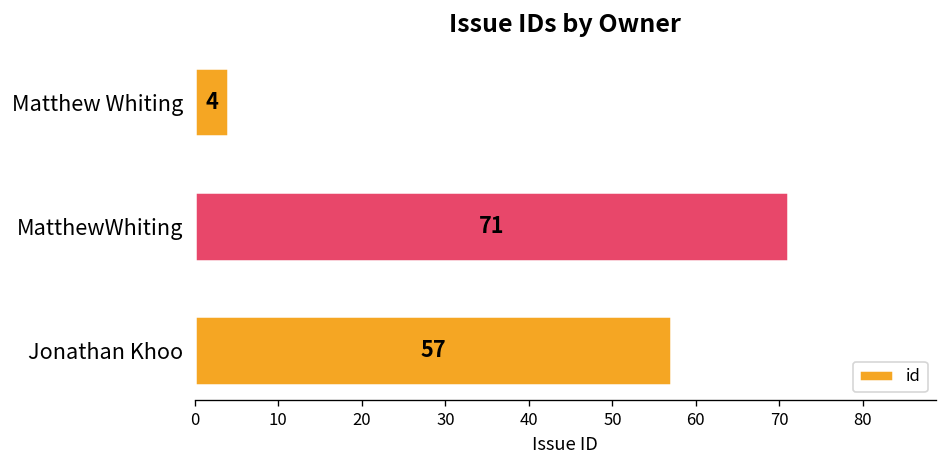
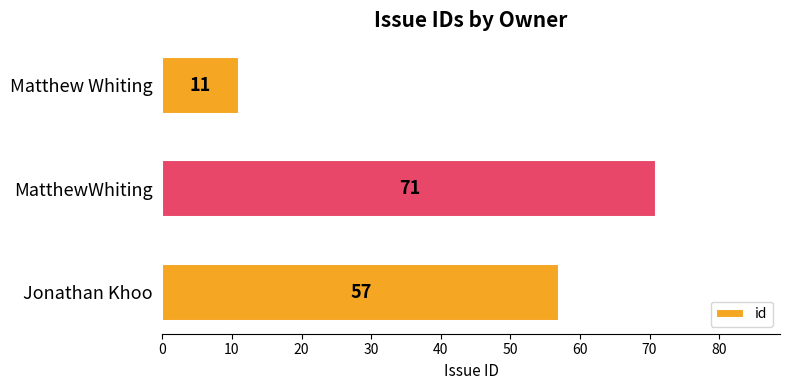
  {
-   "Matthew Whiting": 4,
+   "Matthew Whiting": 11,
    "MatthewWhiting": 71,
    "Jonathan Khoo": 57
  }
